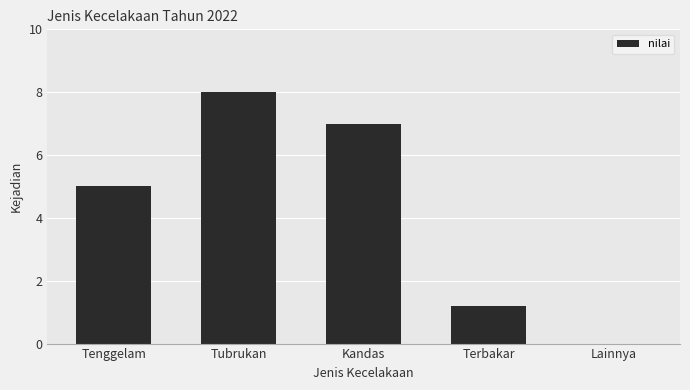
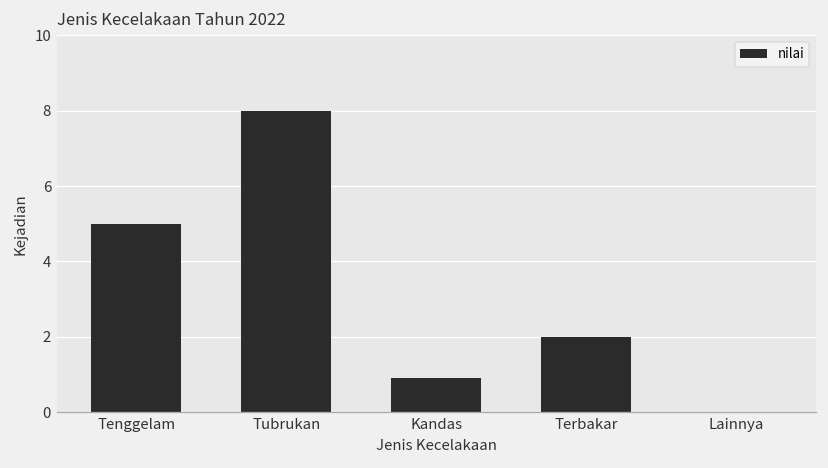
  {
    "Tenggelam": 5.0,
    "Tubrukan": 8.0,
-   "Kandas": 7.0,
-   "Terbakar": 1.2,
+   "Kandas": 0.9,
+   "Terbakar": 2.0,
    "Lainnya": 0.0
  }
